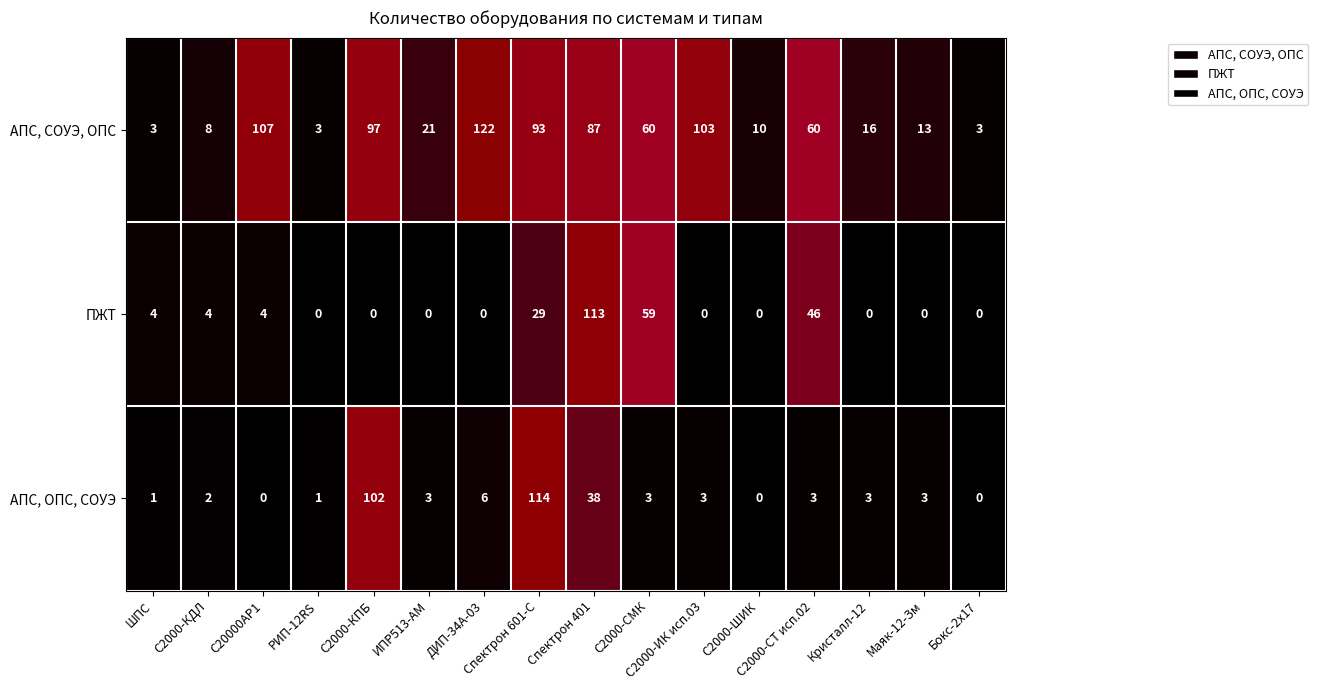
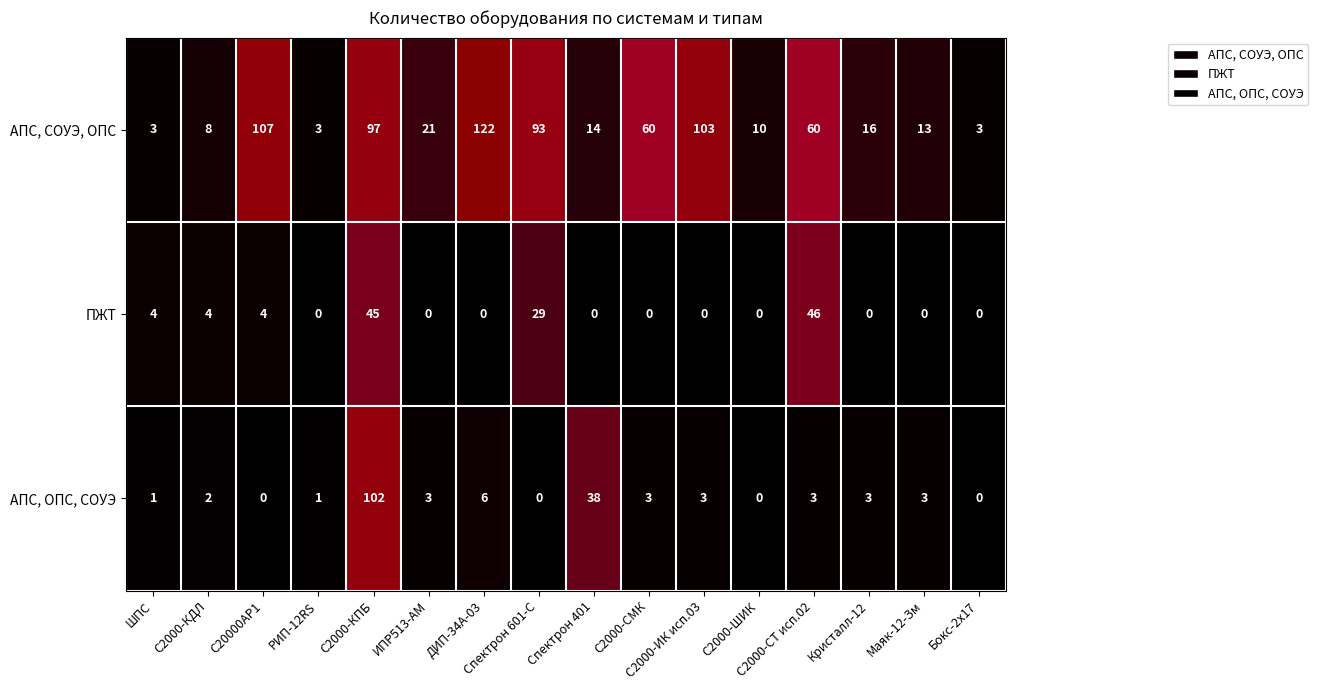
  {
    "АПС, СОУЭ, ОПС": {
      "ШПС": 3,
      "С2000-КДЛ": 8,
      "С20000АР1": 107,
      "РИП-12RS": 3,
      "С2000-КПБ": 97,
      "ИПР513-АМ": 21,
      "ДИП-34А-03": 122,
      "Спектрон 601-С": 93,
-     "Спектрон 401": 87,
+     "Спектрон 401": 14,
      "С2000-СМК": 60,
      "С2000-ИК исп.03": 103,
      "С2000-ШИК": 10,
      "С2000-СТ исп.02": 60,
      "Кристалл-12": 16,
      "Маяк-12-Зм": 13,
      "Бокс-2х17": 3
    },
    "ПЖТ": {
      "ШПС": 4,
      "С2000-КДЛ": 4,
      "С20000АР1": 4,
      "РИП-12RS": 0,
-     "С2000-КПБ": 0,
+     "С2000-КПБ": 45,
      "ИПР513-АМ": 0,
      "ДИП-34А-03": 0,
      "Спектрон 601-С": 29,
-     "Спектрон 401": 113,
-     "С2000-СМК": 59,
+     "Спектрон 401": 0,
+     "С2000-СМК": 0,
      "С2000-ИК исп.03": 0,
      "С2000-ШИК": 0,
      "С2000-СТ исп.02": 46,
      "Кристалл-12": 0,
      "Маяк-12-Зм": 0,
      "Бокс-2х17": 0
    },
    "АПС, ОПС, СОУЭ": {
      "ШПС": 1,
      "С2000-КДЛ": 2,
      "С20000АР1": 0,
      "РИП-12RS": 1,
      "С2000-КПБ": 102,
      "ИПР513-АМ": 3,
      "ДИП-34А-03": 6,
-     "Спектрон 601-С": 114,
+     "Спектрон 601-С": 0,
      "Спектрон 401": 38,
      "С2000-СМК": 3,
      "С2000-ИК исп.03": 3,
      "С2000-ШИК": 0,
      "С2000-СТ исп.02": 3,
      "Кристалл-12": 3,
      "Маяк-12-Зм": 3,
      "Бокс-2х17": 0
    }
  }
